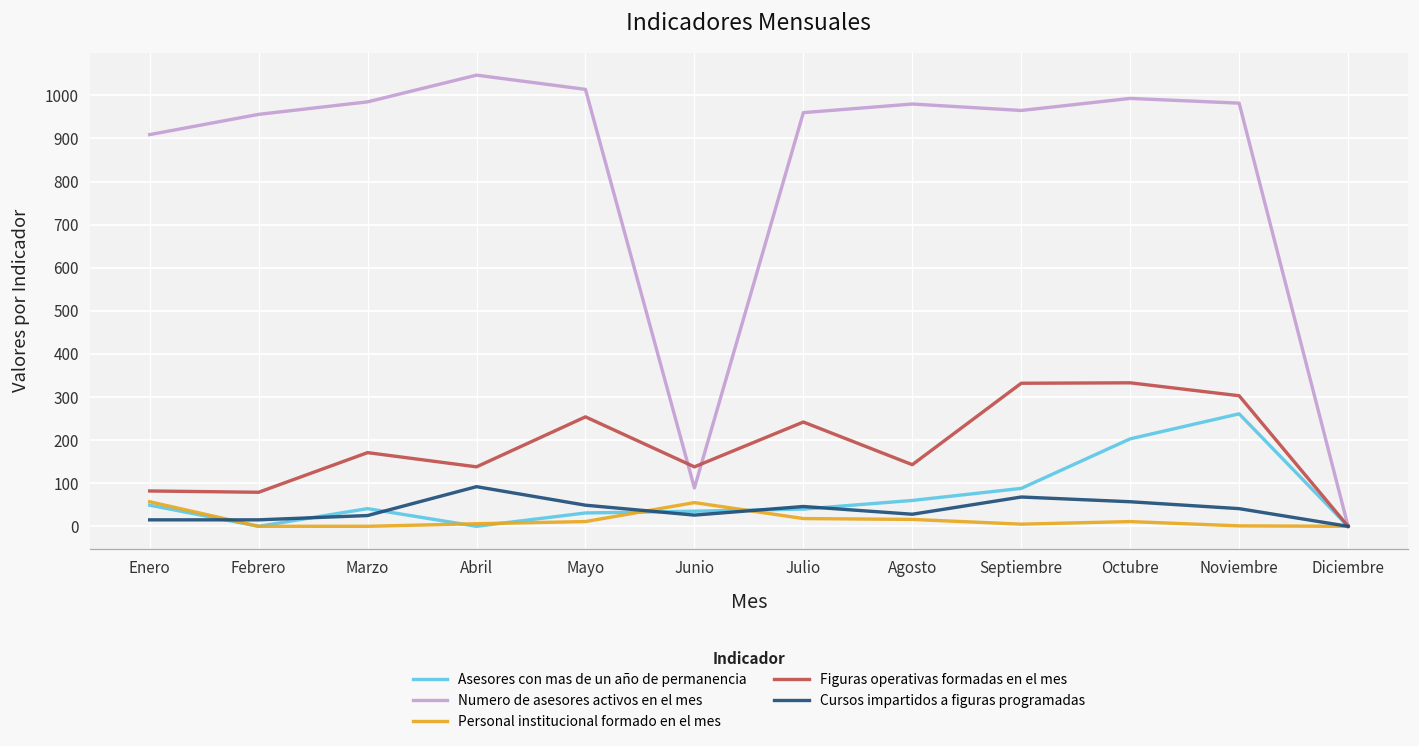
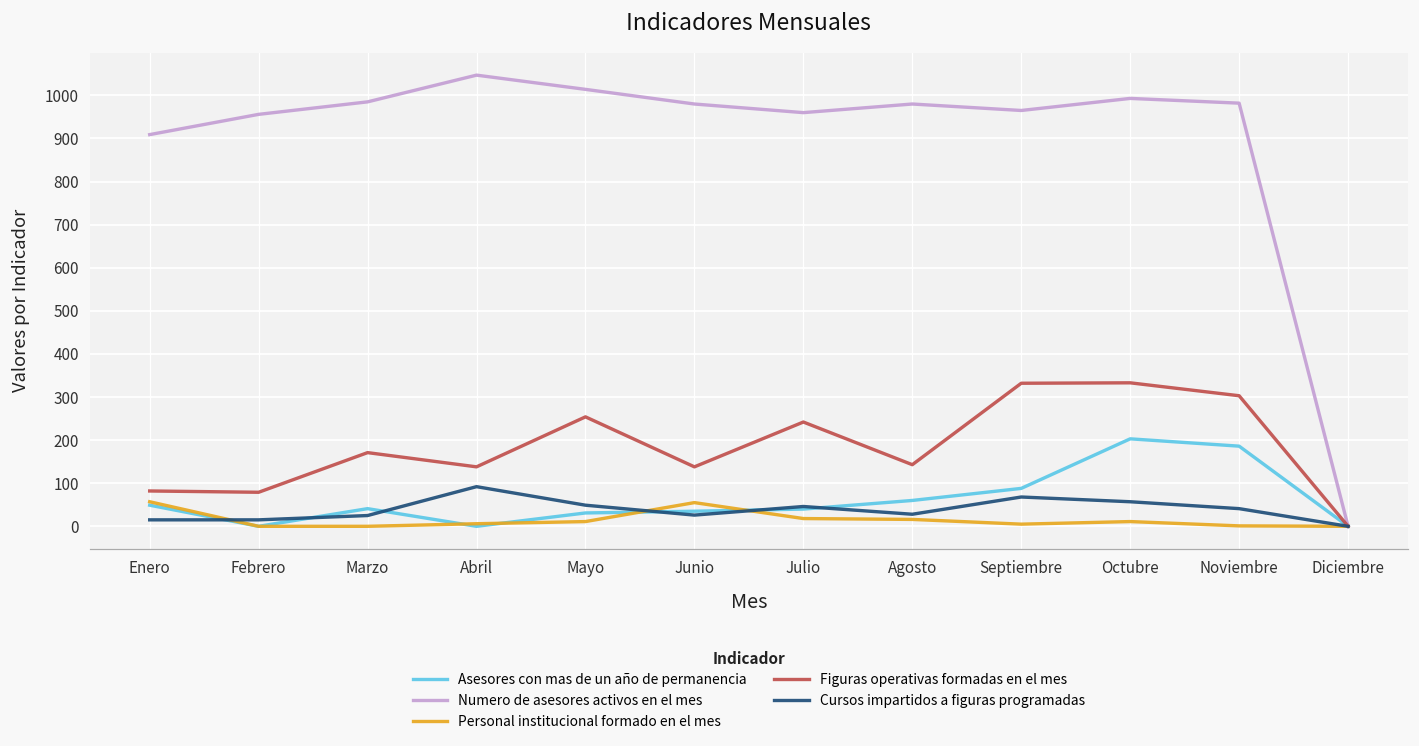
  {
    "Asesores con mas de un año de permanencia": {
      "Enero": 50,
      "Marzo": 40,
      "Mayo": 30,
      "Junio": 40,
      "Agosto": 60,
      "Septiembre": 90,
      "Octubre": 200,
-     "Noviembre": 260
+     "Noviembre": 190
    },
    "Numero de asesores activos en el mes": {
      "Enero": 910,
      "Febrero": 960,
      "Marzo": 990,
      "Abril": 1050,
      "Mayo": 1010,
-     "Junio": 90,
+     "Junio": 980,
      "Julio": 960,
      "Agosto": 980,
      "Septiembre": 970,
      "Octubre": 990,
      "Noviembre": 980
    },
    "Personal institucional formado en el mes": {
      "Enero": 60,
      "Marzo": 0,
      "Mayo": 10,
      "Junio": 60,
      "Julio": 20,
      "Agosto": 20,
      "Septiembre": 10,
      "Octubre": 10,
      "Noviembre": 0
    },
    "Figuras operativas formadas en el mes": {
      "Enero": 80,
      "Febrero": 80,
      "Marzo": 170,
      "Abril": 140,
      "Mayo": 250,
      "Junio": 140,
      "Julio": 240,
      "Agosto": 140,
      "Septiembre": 330,
      "Octubre": 330,
      "Noviembre": 300
    },
    "Cursos impartidos a figuras programadas": {
      "Enero": 20,
      "Febrero": 20,
      "Marzo": 30,
      "Abril": 90,
      "Mayo": 50,
      "Junio": 30,
      "Agosto": 30,
      "Septiembre": 70,
      "Octubre": 60,
      "Noviembre": 40
    }
  }
